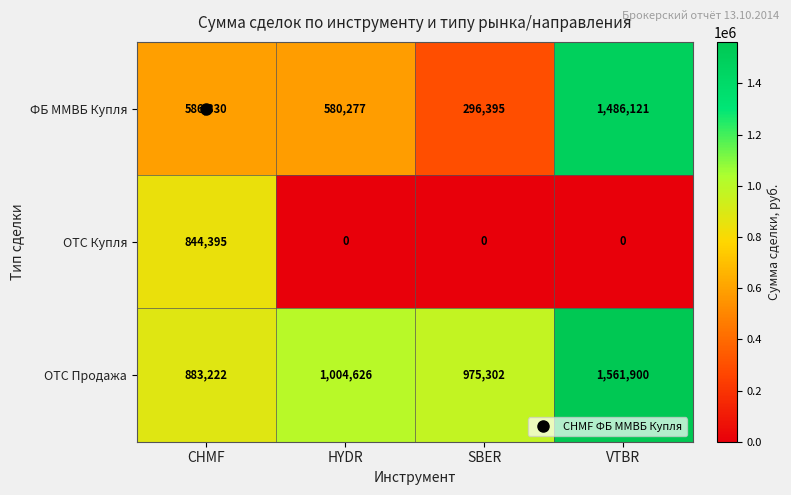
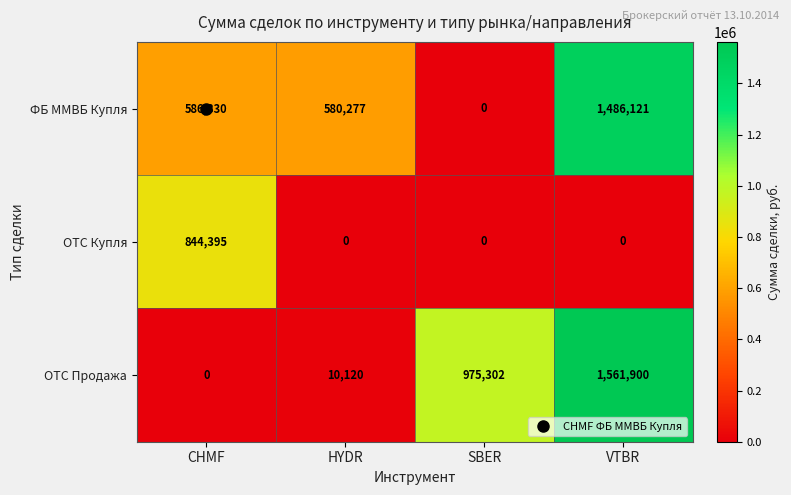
  {
    "ФБ ММВБ Купля": {
      "HYDR": "580,277",
-     "SBER": "296,395",
+     "SBER": "0",
      "VTBR": "1,486,121"
    },
    "OTC Купля": {
      "CHMF": "844,395",
      "HYDR": "0",
      "SBER": "0",
      "VTBR": "0"
    },
    "OTC Продажа": {
-     "CHMF": "883,222",
-     "HYDR": "1,004,626",
+     "CHMF": "0",
+     "HYDR": "10,120",
      "SBER": "975,302",
      "VTBR": "1,561,900"
    }
  }
